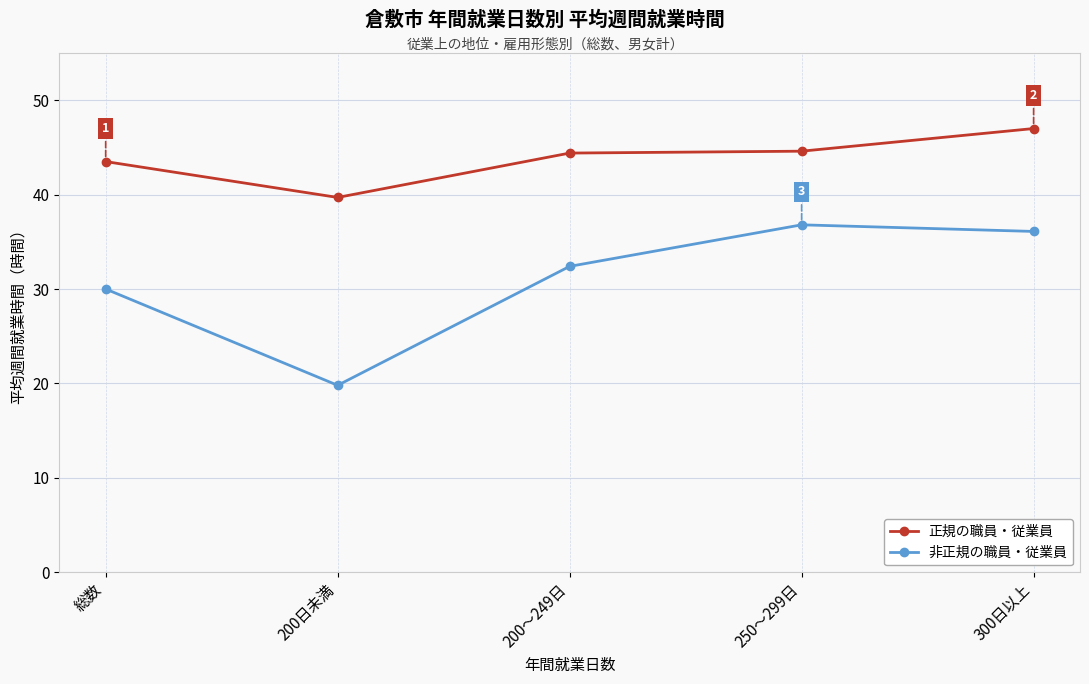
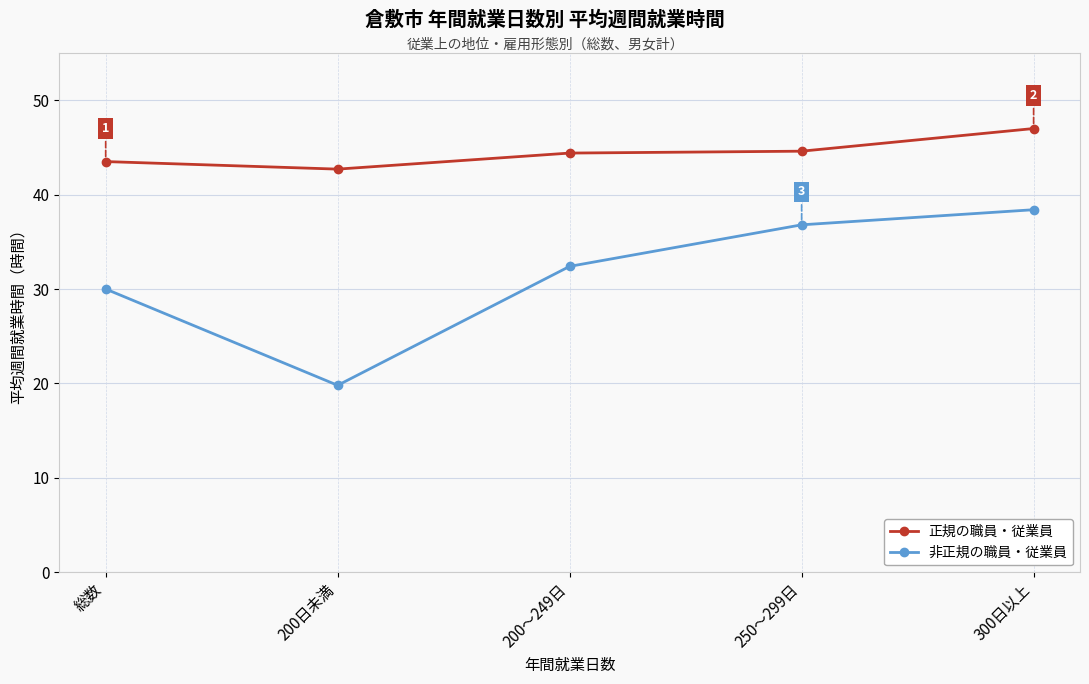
  {
    "正規の職員・従業員": {
-     "200日未満": 40,
+     "200日未満": 43,
      "200～249日": 44,
      "250～299日": 45
    },
    "非正規の職員・従業員": {
      "総数": 30,
      "200日未満": 20,
      "200～249日": 32,
-     "300日以上": 36
+     "300日以上": 38
    }
  }
